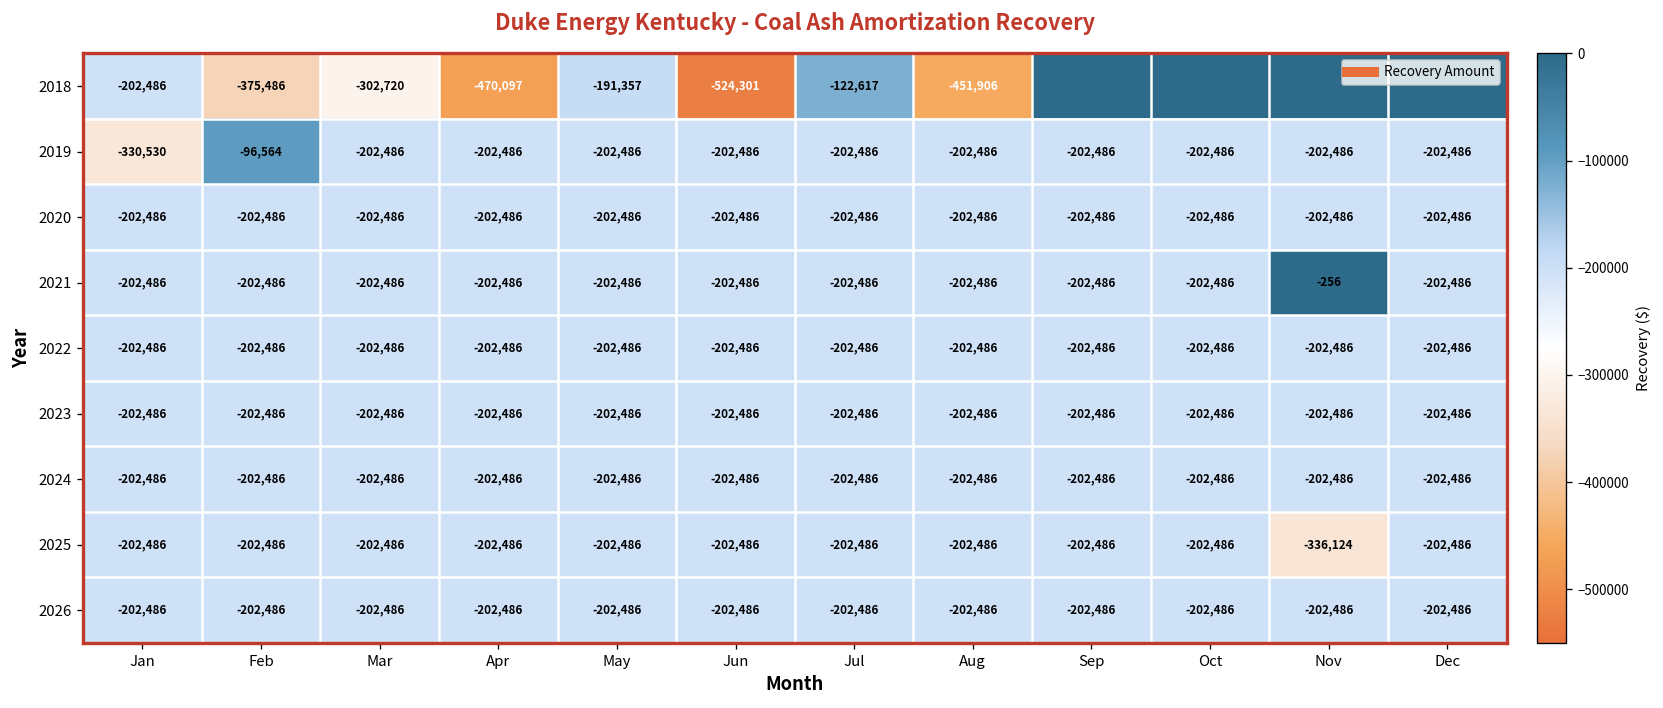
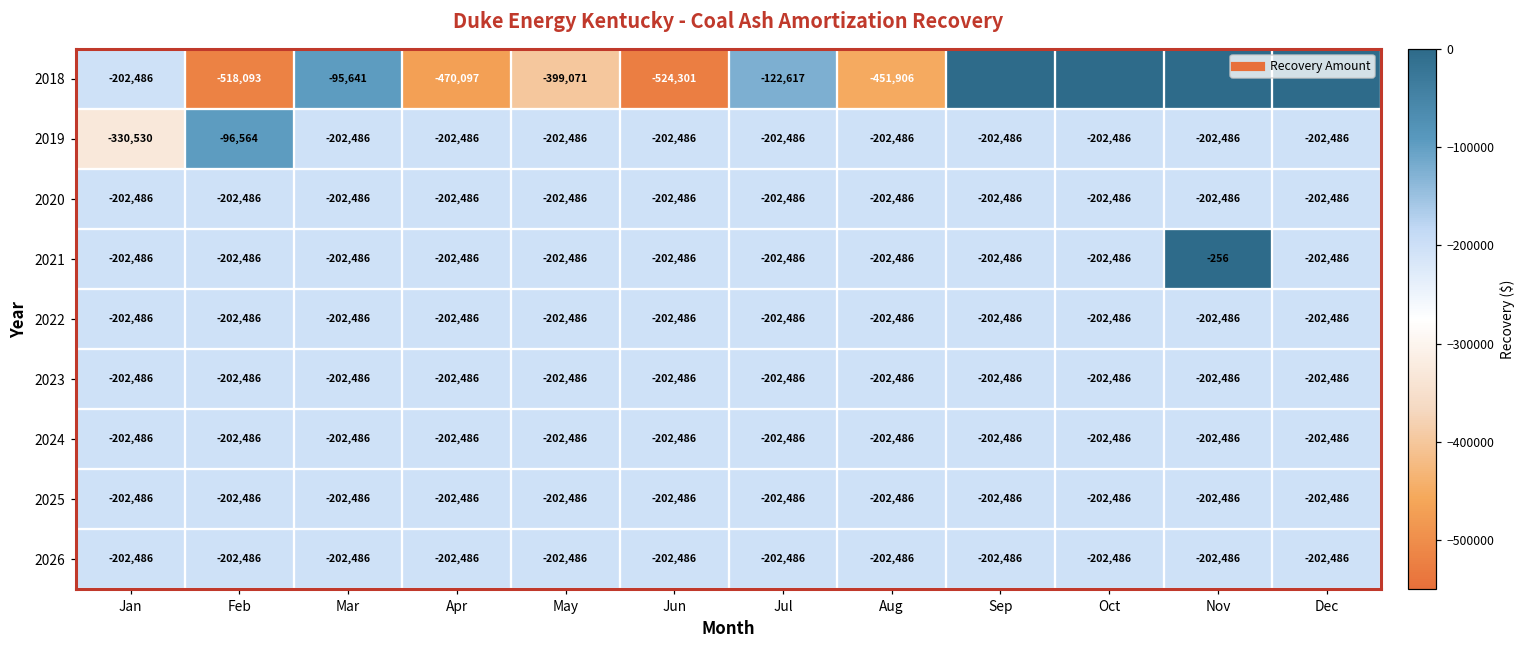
  {
    "2018": {
      "Jan": "-202,486",
-     "Feb": "-375,486",
-     "Mar": "-302,720",
+     "Feb": "-518,093",
+     "Mar": "-95,641",
      "Apr": "-470,097",
-     "May": "-191,357",
+     "May": "-399,071",
      "Jun": "-524,301",
      "Jul": "-122,617",
      "Aug": "-451,906"
    },
    "2019": {
      "Jan": "-330,530",
      "Feb": "-96,564",
      "Mar": "-202,486",
      "Apr": "-202,486",
      "May": "-202,486",
      "Jun": "-202,486",
      "Jul": "-202,486",
      "Aug": "-202,486",
      "Sep": "-202,486",
      "Oct": "-202,486",
      "Nov": "-202,486",
      "Dec": "-202,486"
    },
    "2020": {
      "Jan": "-202,486",
      "Feb": "-202,486",
      "Mar": "-202,486",
      "Apr": "-202,486",
      "May": "-202,486",
      "Jun": "-202,486",
      "Jul": "-202,486",
      "Aug": "-202,486",
      "Sep": "-202,486",
      "Oct": "-202,486",
      "Nov": "-202,486",
      "Dec": "-202,486"
    },
    "2021": {
      "Jan": "-202,486",
      "Feb": "-202,486",
      "Mar": "-202,486",
      "Apr": "-202,486",
      "May": "-202,486",
      "Jun": "-202,486",
      "Jul": "-202,486",
      "Aug": "-202,486",
      "Sep": "-202,486",
      "Oct": "-202,486",
      "Nov": "-256",
      "Dec": "-202,486"
    },
    "2022": {
      "Jan": "-202,486",
      "Feb": "-202,486",
      "Mar": "-202,486",
      "Apr": "-202,486",
      "May": "-202,486",
      "Jun": "-202,486",
      "Jul": "-202,486",
      "Aug": "-202,486",
      "Sep": "-202,486",
      "Oct": "-202,486",
      "Nov": "-202,486",
      "Dec": "-202,486"
    },
    "2023": {
      "Jan": "-202,486",
      "Feb": "-202,486",
      "Mar": "-202,486",
      "Apr": "-202,486",
      "May": "-202,486",
      "Jun": "-202,486",
      "Jul": "-202,486",
      "Aug": "-202,486",
      "Sep": "-202,486",
      "Oct": "-202,486",
      "Nov": "-202,486",
      "Dec": "-202,486"
    },
    "2024": {
      "Jan": "-202,486",
      "Feb": "-202,486",
      "Mar": "-202,486",
      "Apr": "-202,486",
      "May": "-202,486",
      "Jun": "-202,486",
      "Jul": "-202,486",
      "Aug": "-202,486",
      "Sep": "-202,486",
      "Oct": "-202,486",
      "Nov": "-202,486",
      "Dec": "-202,486"
    },
    "2025": {
      "Jan": "-202,486",
      "Feb": "-202,486",
      "Mar": "-202,486",
      "Apr": "-202,486",
      "May": "-202,486",
      "Jun": "-202,486",
      "Jul": "-202,486",
      "Aug": "-202,486",
      "Sep": "-202,486",
      "Oct": "-202,486",
-     "Nov": "-336,124",
+     "Nov": "-202,486",
      "Dec": "-202,486"
    },
    "2026": {
      "Jan": "-202,486",
      "Feb": "-202,486",
      "Mar": "-202,486",
      "Apr": "-202,486",
      "May": "-202,486",
      "Jun": "-202,486",
      "Jul": "-202,486",
      "Aug": "-202,486",
      "Sep": "-202,486",
      "Oct": "-202,486",
      "Nov": "-202,486",
      "Dec": "-202,486"
    }
  }
